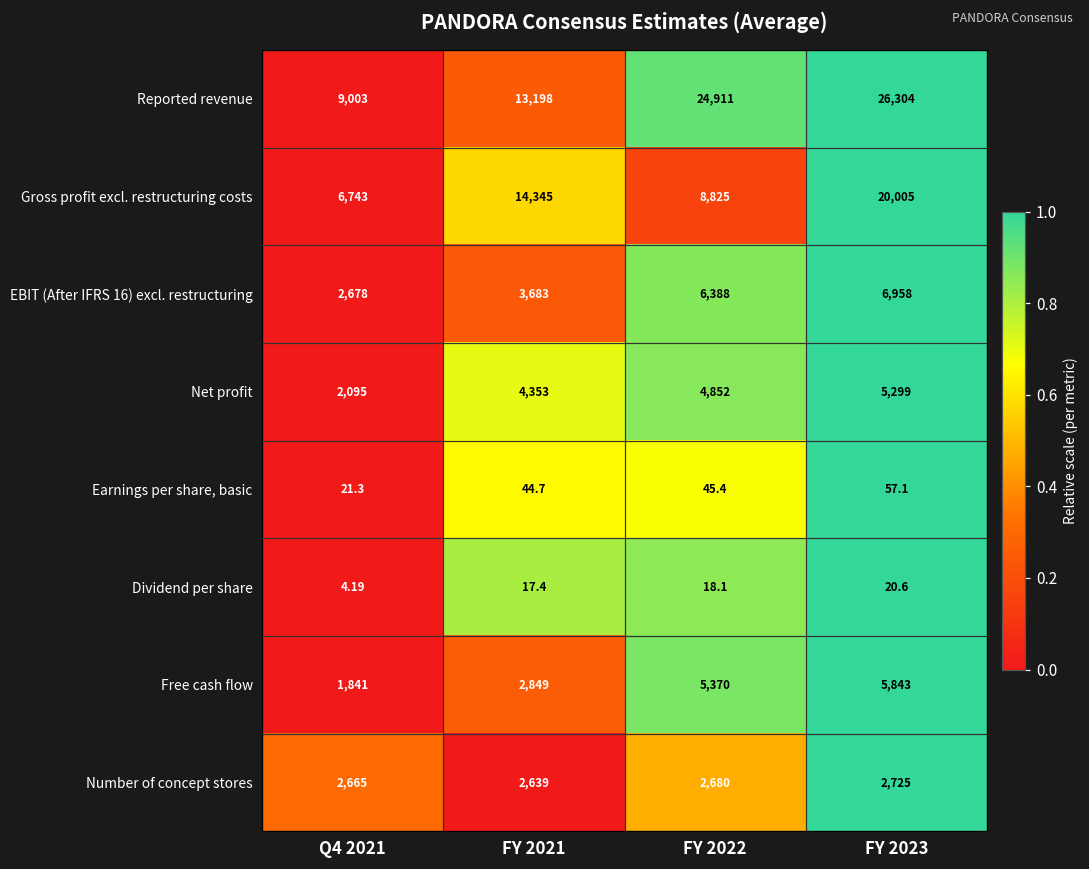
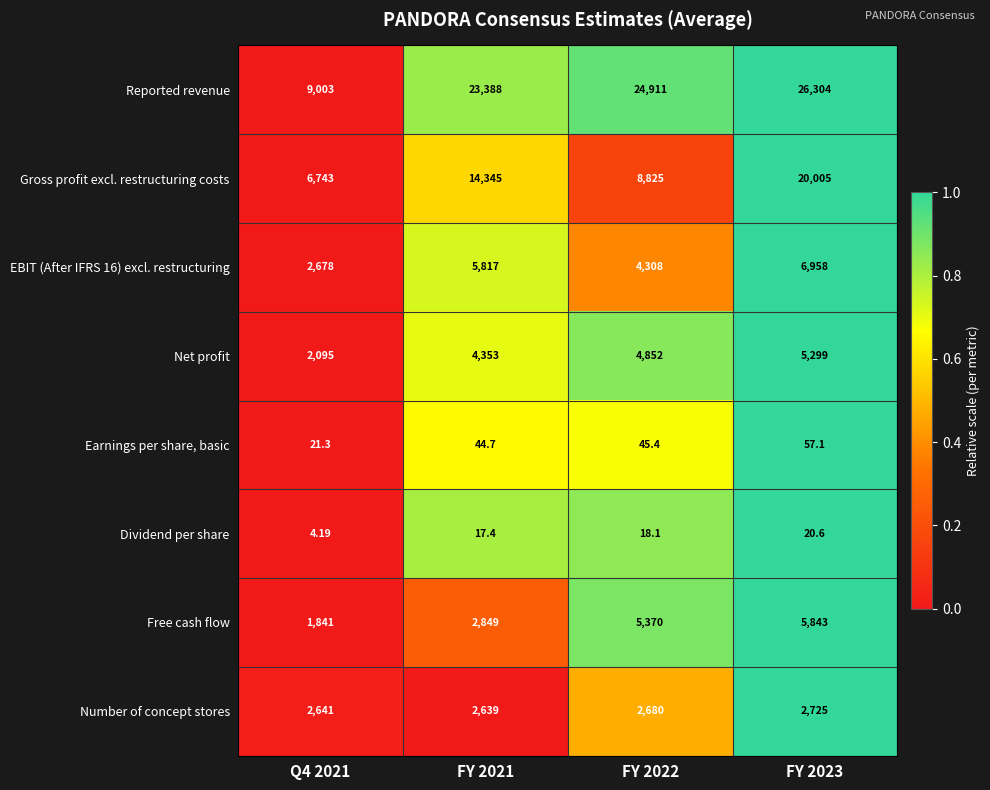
  {
    "Reported revenue": {
      "Q4 2021": "9,003",
-     "FY 2021": "13,198",
+     "FY 2021": "23,388",
      "FY 2022": "24,911",
      "FY 2023": "26,304"
    },
    "Gross profit excl. restructuring costs": {
      "Q4 2021": "6,743",
      "FY 2021": "14,345",
      "FY 2022": "8,825",
      "FY 2023": "20,005"
    },
    "EBIT (After IFRS 16) excl. restructuring": {
      "Q4 2021": "2,678",
-     "FY 2021": "3,683",
-     "FY 2022": "6,388",
+     "FY 2021": "5,817",
+     "FY 2022": "4,308",
      "FY 2023": "6,958"
    },
    "Net profit": {
      "Q4 2021": "2,095",
      "FY 2021": "4,353",
      "FY 2022": "4,852",
      "FY 2023": "5,299"
    },
    "Earnings per share, basic": {
      "Q4 2021": "21.3",
      "FY 2021": "44.7",
      "FY 2022": "45.4",
      "FY 2023": "57.1"
    },
    "Dividend per share": {
      "Q4 2021": "4.19",
      "FY 2021": "17.4",
      "FY 2022": "18.1",
      "FY 2023": "20.6"
    },
    "Free cash flow": {
      "Q4 2021": "1,841",
      "FY 2021": "2,849",
      "FY 2022": "5,370",
      "FY 2023": "5,843"
    },
    "Number of concept stores": {
-     "Q4 2021": "2,665",
+     "Q4 2021": "2,641",
      "FY 2021": "2,639",
      "FY 2022": "2,680",
      "FY 2023": "2,725"
    }
  }
